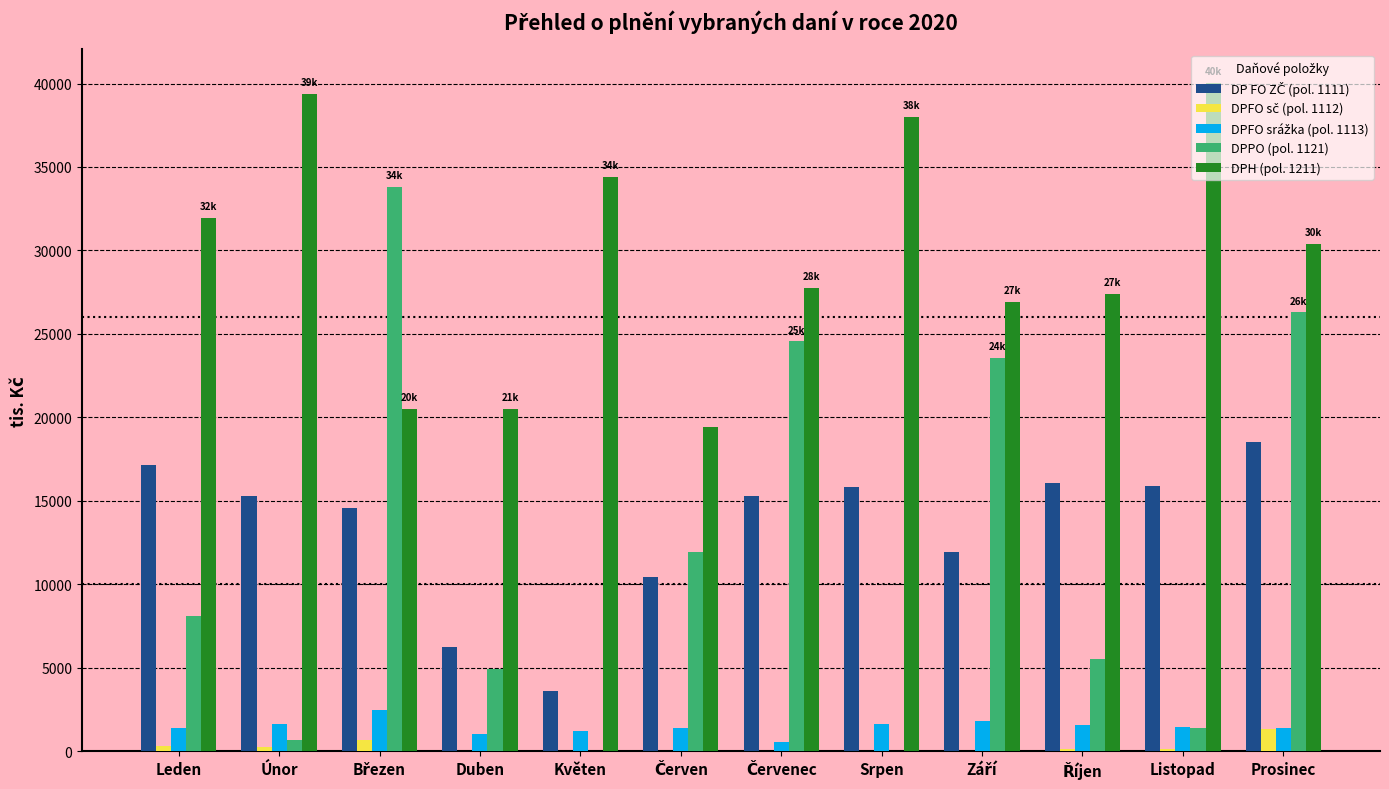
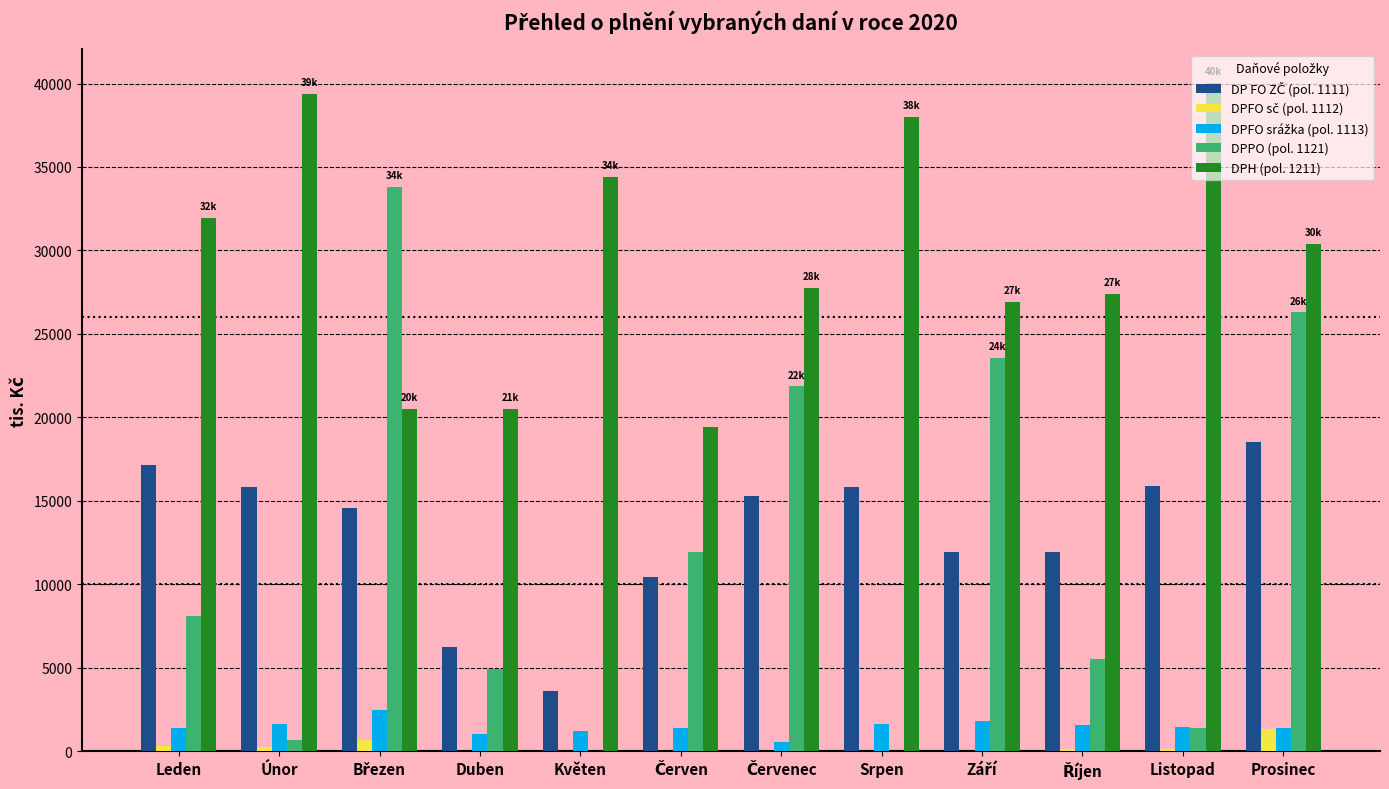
  {
    "DP FO ZČ (pol. 1111)": {
      "Leden": "17100",
-     "Únor": "15300",
+     "Únor": "15900",
      "Březen": "14600",
      "Duben": "6200",
      "Květen": "3600",
      "Červen": "10400",
      "Červenec": "15300",
      "Srpen": "15800",
      "Září": "12000",
-     "Říjen": "16100",
+     "Říjen": "11900",
      "Listopad": "15900",
      "Prosinec": "18500"
    },
    "DPFO sč (pol. 1112)": {
      "Leden": "300",
      "Únor": "200",
      "Březen": "700",
      "Duben": "0",
      "Květen": "0",
      "Červen": "0",
      "Červenec": "0",
      "Srpen": "0",
      "Září": "0",
      "Prosinec": "1300"
    },
    "DPFO srážka (pol. 1113)": {
      "Leden": "1400",
      "Únor": "1600",
      "Březen": "2500",
      "Duben": "1100",
      "Květen": "1200",
      "Červen": "1400",
      "Červenec": "600",
      "Srpen": "1600",
      "Září": "1800",
      "Říjen": "1600",
      "Listopad": "1500",
      "Prosinec": "1400"
    },
    "DPPO (pol. 1121)": {
      "Březen": "34k",
-     "Červenec": "25k",
+     "Červenec": "22k",
      "Září": "24k",
      "Prosinec": "26k"
    },
    "DPH (pol. 1211)": {
      "Leden": "32k",
      "Únor": "39k",
      "Březen": "20k",
      "Duben": "21k",
      "Květen": "34k",
      "Červenec": "28k",
      "Srpen": "38k",
      "Září": "27k",
      "Říjen": "27k",
      "Prosinec": "30k"
    }
  }
